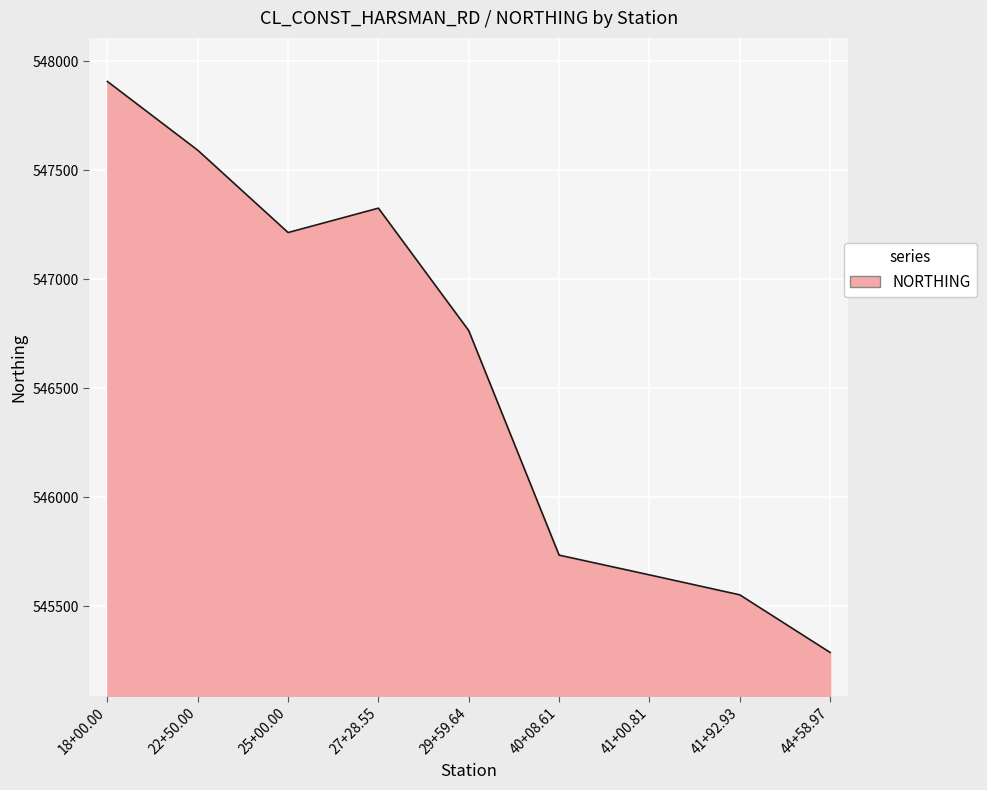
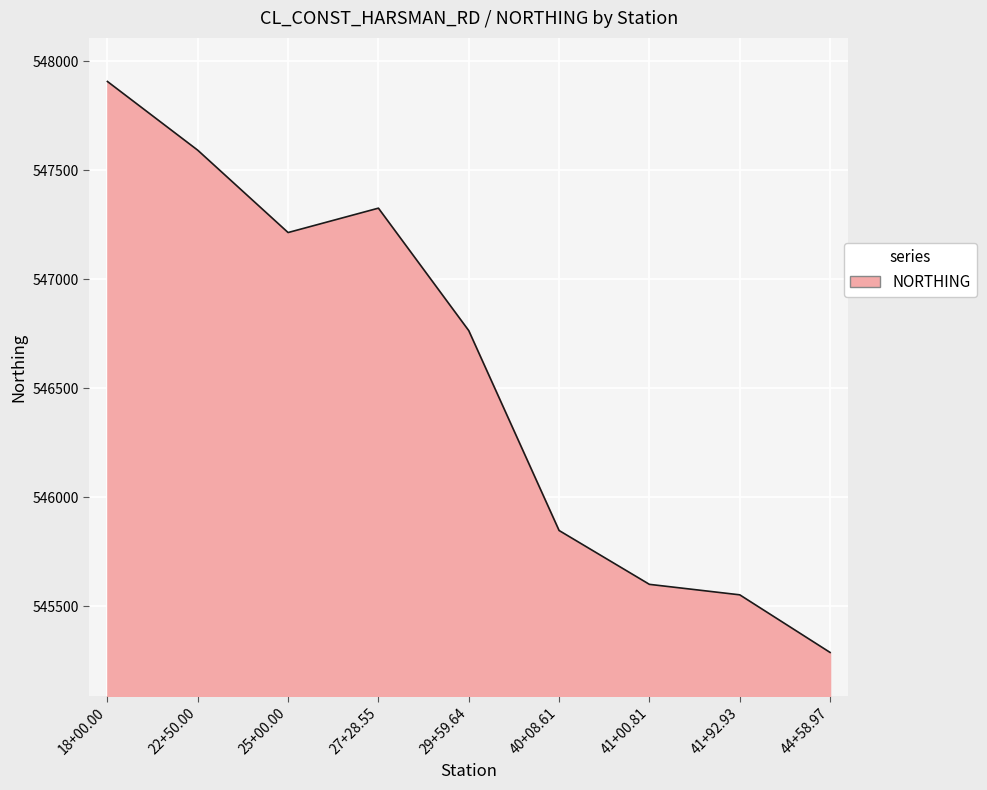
  {
    "18+00.00": 547910,
    "22+50.00": 547590,
    "25+00.00": 547210,
    "27+28.55": 547330,
    "29+59.64": 546760,
-   "40+08.61": 545730,
-   "41+00.81": 545640,
+   "40+08.61": 545850,
+   "41+00.81": 545600,
    "41+92.93": 545550,
    "44+58.97": 545290
  }
